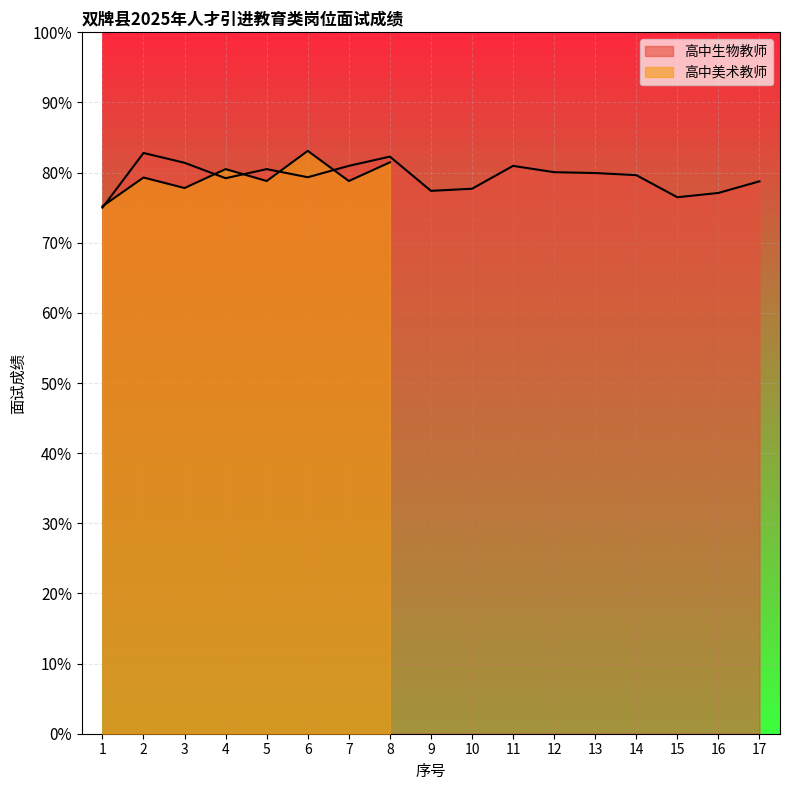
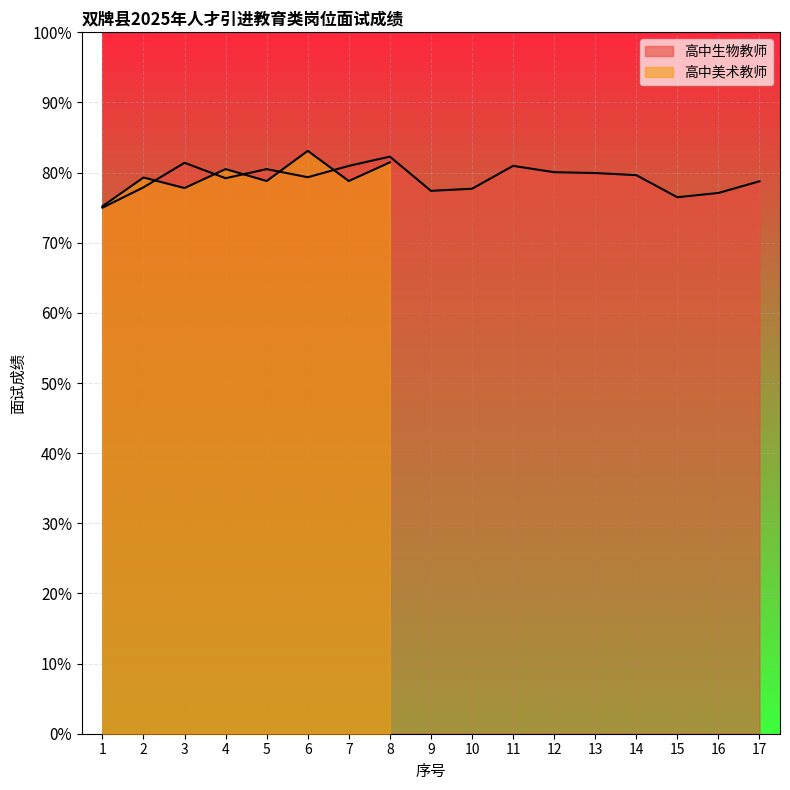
  {
    "高中生物教师": {
-     "2": "83%",
+     "2": "78%",
      "3": "81%",
      "4": "79%",
      "5": "81%",
      "6": "79%",
      "7": "81%",
      "8": "82%",
      "9": "77%",
      "10": "78%",
      "11": "81%",
      "12": "80%",
      "13": "80%",
      "14": "80%",
      "15": "76%",
      "16": "77%",
      "17": "79%"
    },
    "高中美术教师": {
      "2": "79%",
      "3": "78%",
      "4": "81%",
      "5": "79%",
      "6": "83%",
      "7": "79%",
      "8": "81%"
    }
  }
